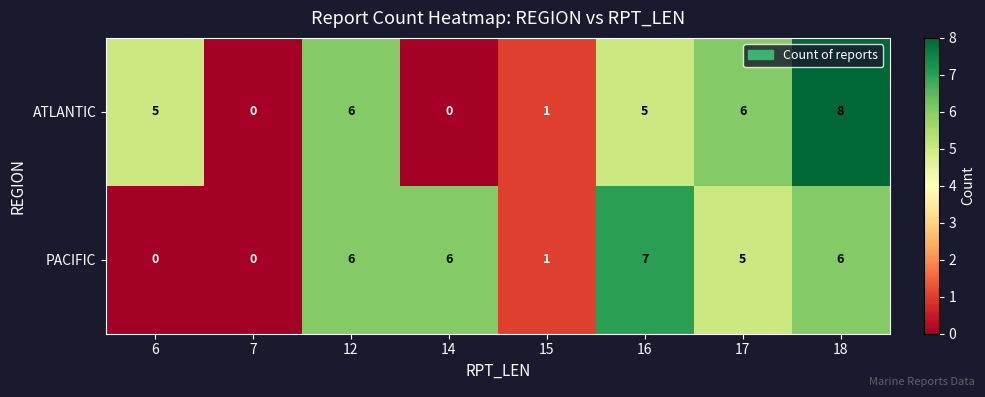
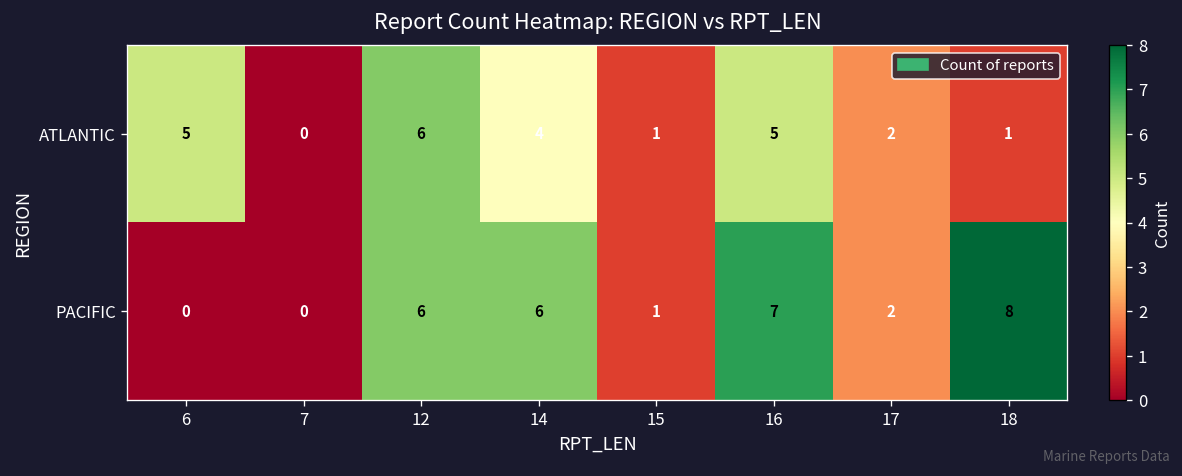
  {
    "ATLANTIC": {
      "6": 5,
      "7": 0,
      "12": 6,
-     "14": 0,
+     "14": 4,
      "15": 1,
      "16": 5,
-     "17": 6,
-     "18": 8
+     "17": 2,
+     "18": 1
    },
    "PACIFIC": {
      "6": 0,
      "7": 0,
      "12": 6,
      "14": 6,
      "15": 1,
      "16": 7,
-     "17": 5,
-     "18": 6
+     "17": 2,
+     "18": 8
    }
  }
